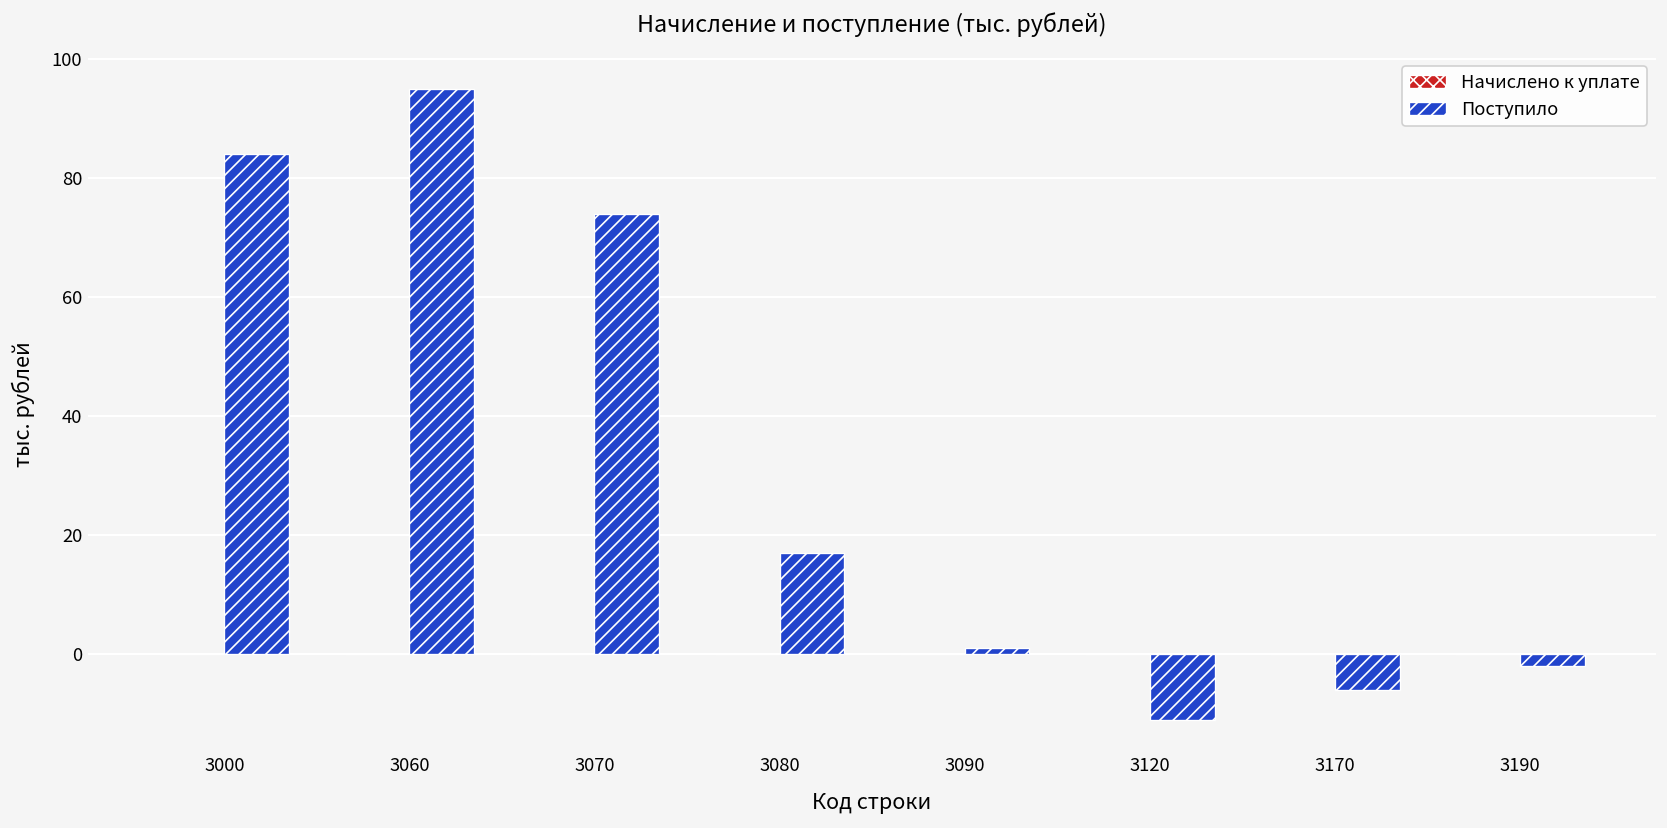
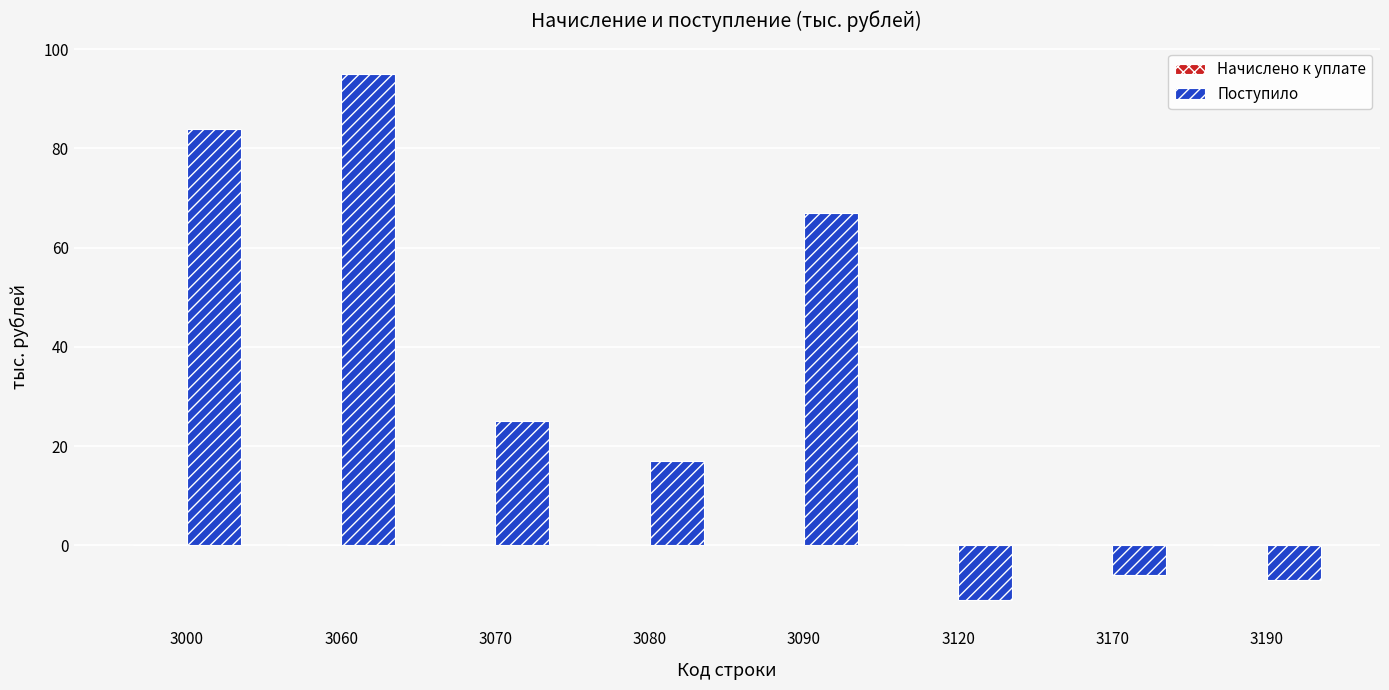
  {
    "Начислено к уплате": {
      "3000": 0,
      "3060": 0,
      "3070": 0,
      "3080": 0,
      "3090": 0,
      "3120": 0,
      "3170": 0,
      "3190": 0
    },
    "Поступило": {
      "3000": 84,
      "3060": 95,
-     "3070": 74,
+     "3070": 25,
      "3080": 17,
-     "3090": 1,
+     "3090": 67,
      "3120": -11,
      "3170": -6,
-     "3190": -2
+     "3190": -7
    }
  }
